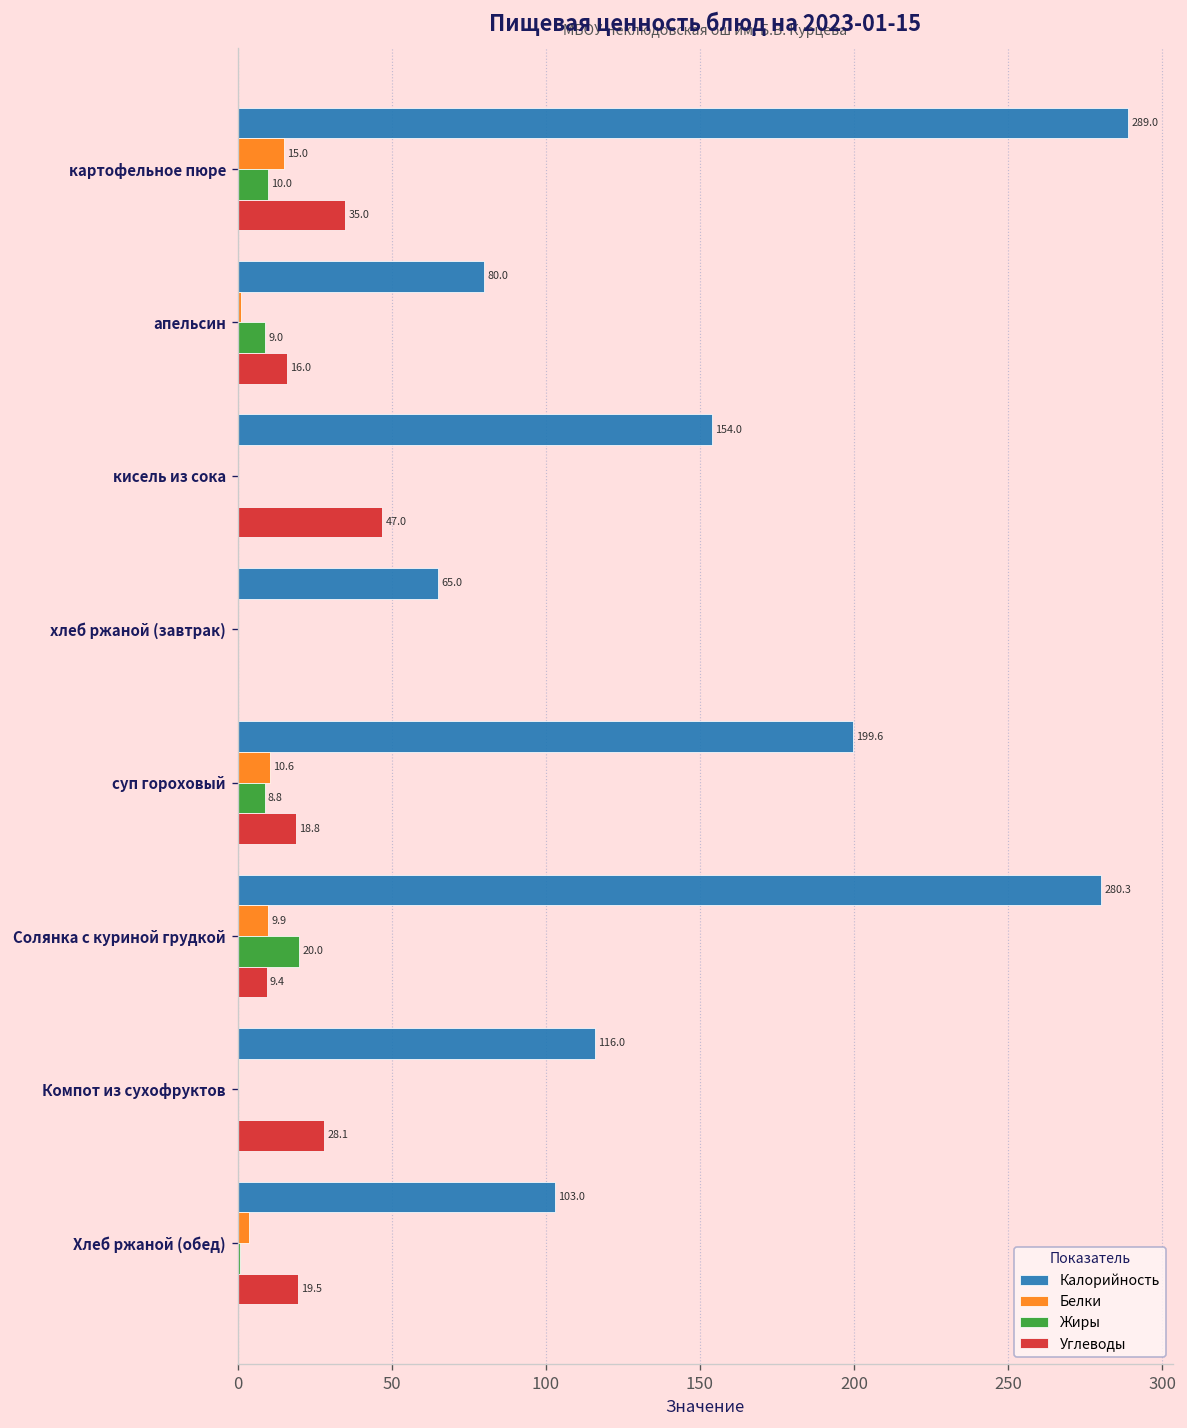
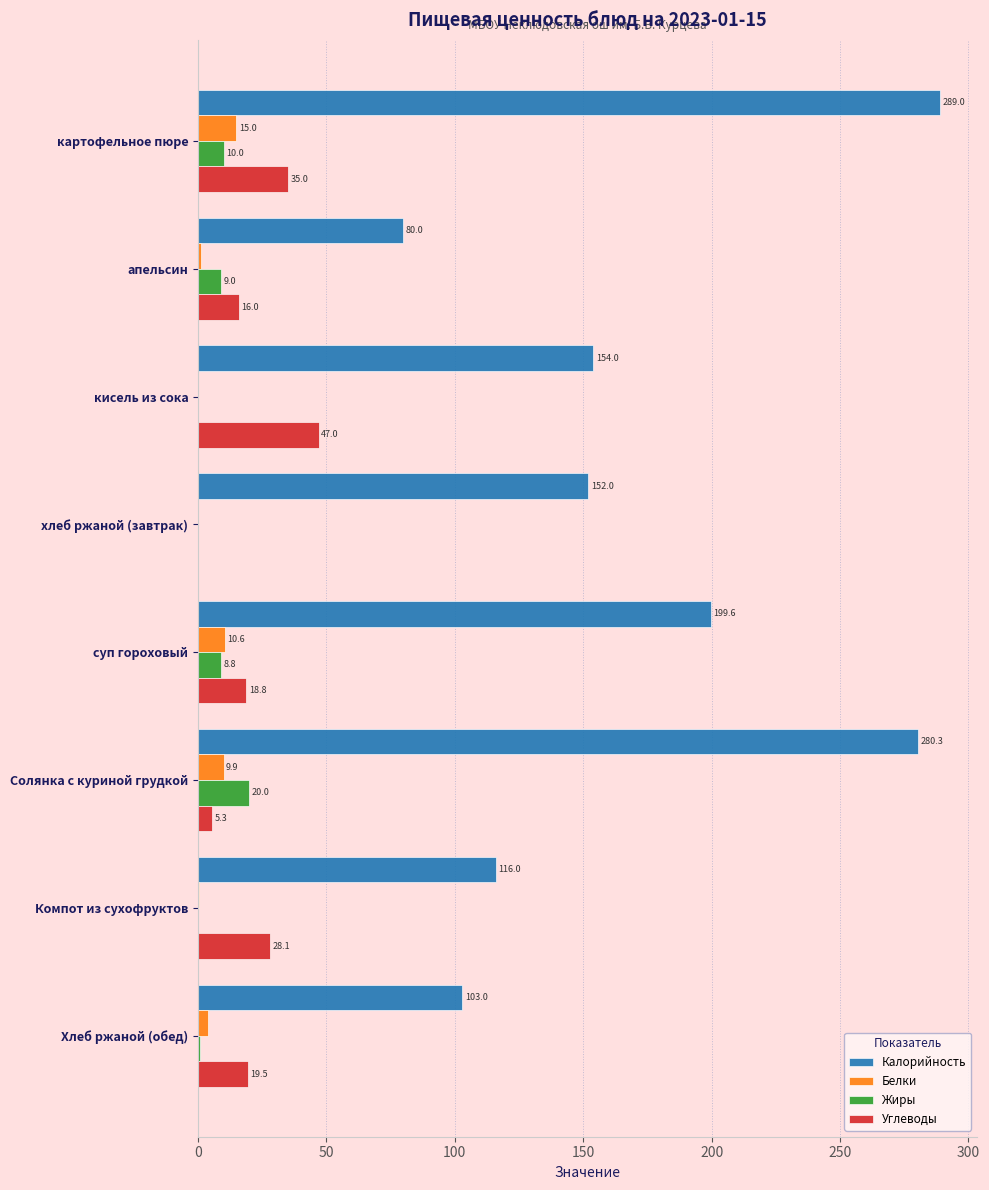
  {
    "Калорийность": {
      "картофельное пюре": 289.0,
      "апельсин": 80.0,
      "кисель из сока": 154.0,
-     "хлеб ржаной (завтрак)": 65.0,
+     "хлеб ржаной (завтрак)": 152.0,
      "суп гороховый": 199.6,
      "Солянка с куриной грудкой": 280.3,
      "Компот из сухофруктов": 116.0,
      "Хлеб ржаной (обед)": 103.0
    },
    "Белки": {
      "картофельное пюре": 15.0,
      "суп гороховый": 10.6,
      "Солянка с куриной грудкой": 9.9
    },
    "Жиры": {
      "картофельное пюре": 10.0,
      "апельсин": 9.0,
      "суп гороховый": 8.8,
      "Солянка с куриной грудкой": 20.0
    },
    "Углеводы": {
      "картофельное пюре": 35.0,
      "апельсин": 16.0,
      "кисель из сока": 47.0,
      "суп гороховый": 18.8,
-     "Солянка с куриной грудкой": 9.4,
+     "Солянка с куриной грудкой": 5.3,
      "Компот из сухофруктов": 28.1,
      "Хлеб ржаной (обед)": 19.5
    }
  }
